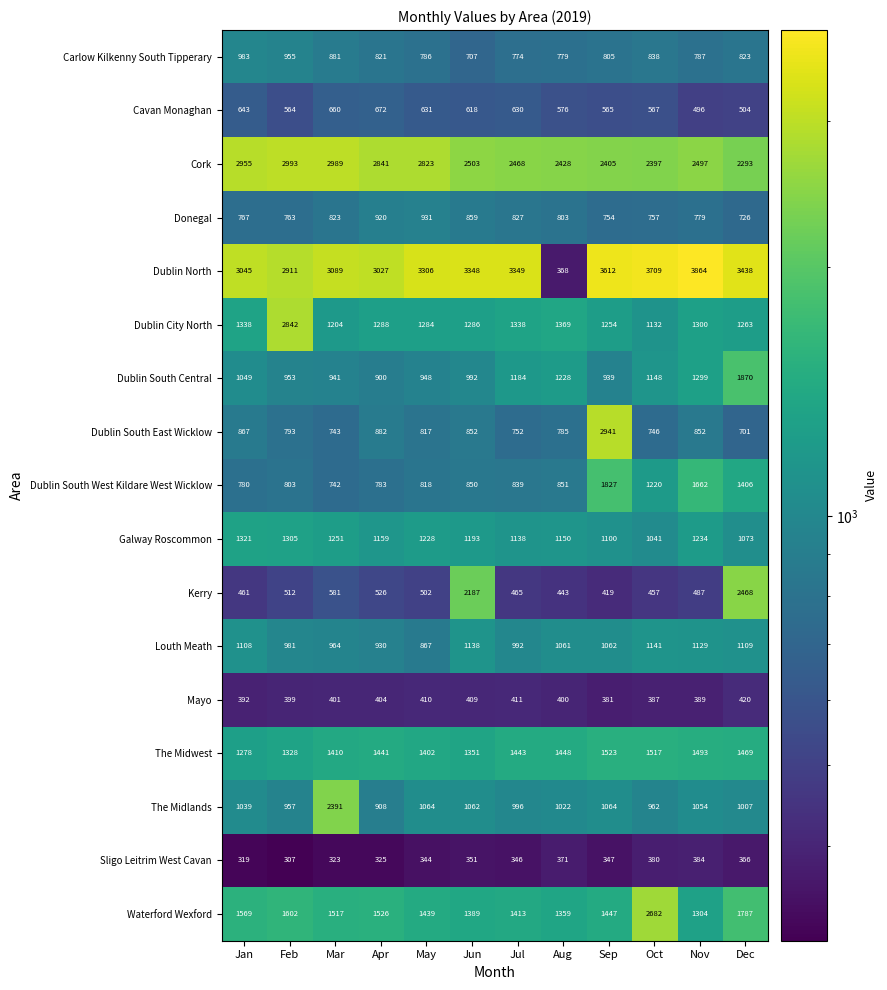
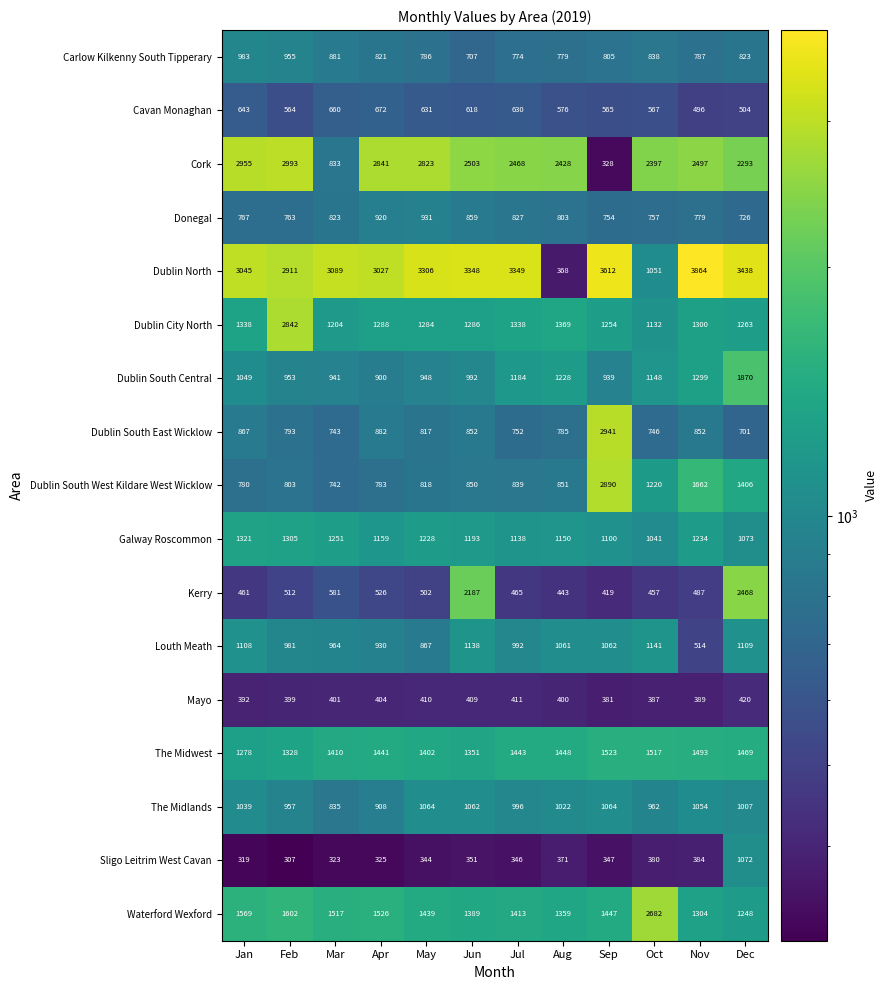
  {
    "Cork": {
      "Jan": 2955,
      "Feb": 2993,
-     "Mar": 2989,
+     "Mar": 833,
      "Apr": 2841,
      "May": 2823,
      "Jun": 2503,
      "Jul": 2468,
      "Aug": 2428,
-     "Sep": 2405,
+     "Sep": 328,
      "Oct": 2397,
      "Nov": 2497,
      "Dec": 2293
    },
    "Dublin North": {
      "Jan": 3045,
      "Feb": 2911,
      "Mar": 3089,
      "Apr": 3027,
      "May": 3306,
      "Jun": 3348,
      "Jul": 3349,
      "Aug": 368,
      "Sep": 3612,
-     "Oct": 3709,
+     "Oct": 1051,
      "Nov": 3864,
      "Dec": 3438
    },
    "Dublin South West Kildare West Wicklow": {
      "Jan": 780,
      "Feb": 803,
      "Mar": 742,
      "Apr": 783,
      "May": 818,
      "Jun": 850,
      "Jul": 839,
      "Aug": 851,
-     "Sep": 1827,
+     "Sep": 2890,
      "Oct": 1220,
      "Nov": 1662,
      "Dec": 1406
    },
    "Louth Meath": {
      "Jan": 1108,
      "Feb": 981,
      "Mar": 964,
      "Apr": 930,
      "May": 867,
      "Jun": 1138,
      "Jul": 992,
      "Aug": 1061,
      "Sep": 1062,
      "Oct": 1141,
-     "Nov": 1129,
+     "Nov": 514,
      "Dec": 1109
    },
    "The Midlands": {
      "Jan": 1039,
      "Feb": 957,
-     "Mar": 2391,
+     "Mar": 835,
      "Apr": 908,
      "May": 1064,
      "Jun": 1062,
      "Jul": 996,
      "Aug": 1022,
      "Sep": 1064,
      "Oct": 962,
      "Nov": 1054,
      "Dec": 1007
    },
    "Sligo Leitrim West Cavan": {
      "Jan": 319,
      "Feb": 307,
      "Mar": 323,
      "Apr": 325,
      "May": 344,
      "Jun": 351,
      "Jul": 346,
      "Aug": 371,
      "Sep": 347,
      "Oct": 380,
      "Nov": 384,
-     "Dec": 366
+     "Dec": 1072
    },
    "Waterford Wexford": {
      "Jan": 1569,
      "Feb": 1602,
      "Mar": 1517,
      "Apr": 1526,
      "May": 1439,
      "Jun": 1389,
      "Jul": 1413,
      "Aug": 1359,
      "Sep": 1447,
      "Oct": 2682,
      "Nov": 1304,
-     "Dec": 1787
+     "Dec": 1248
    }
  }
